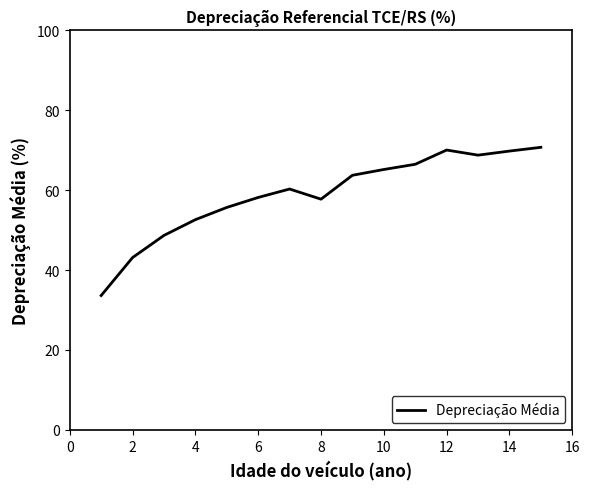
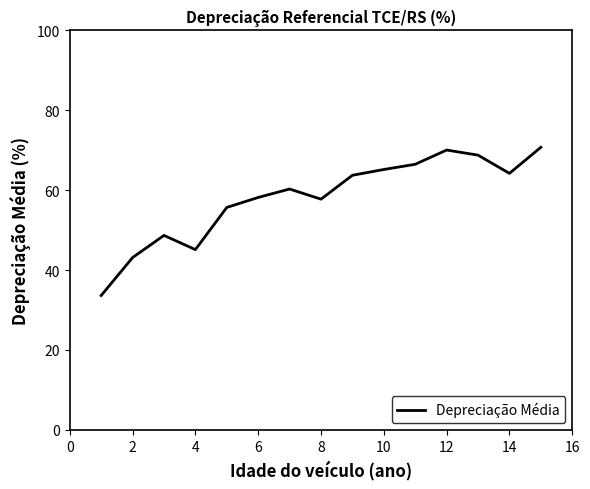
  {
    "2": 43,
-   "4": 53,
+   "4": 45,
    "6": 58,
    "8": 58,
    "10": 65,
    "12": 70,
-   "14": 70
+   "14": 64
  }
